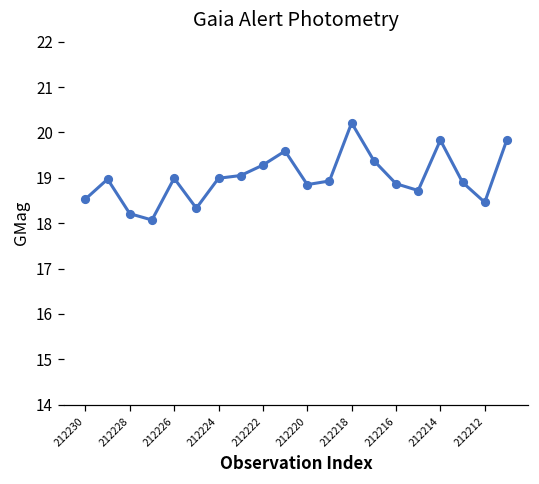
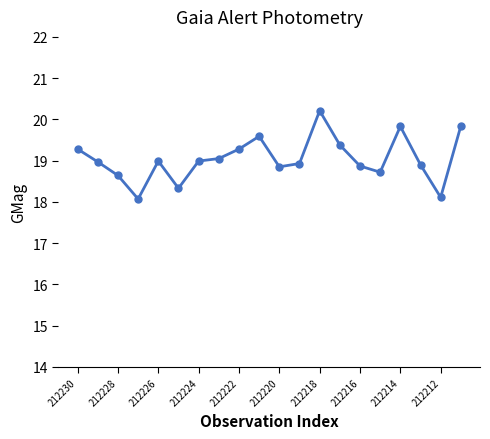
  {
-   "212230": 18.5,
-   "212228": 18.2,
+   "212230": 19.3,
+   "212228": 18.6,
    "212226": 19.0,
    "212224": 19.0,
    "212222": 19.3,
    "212220": 18.9,
    "212218": 20.2,
    "212216": 18.9,
    "212214": 19.8,
-   "212212": 18.5
+   "212212": 18.1
  }
